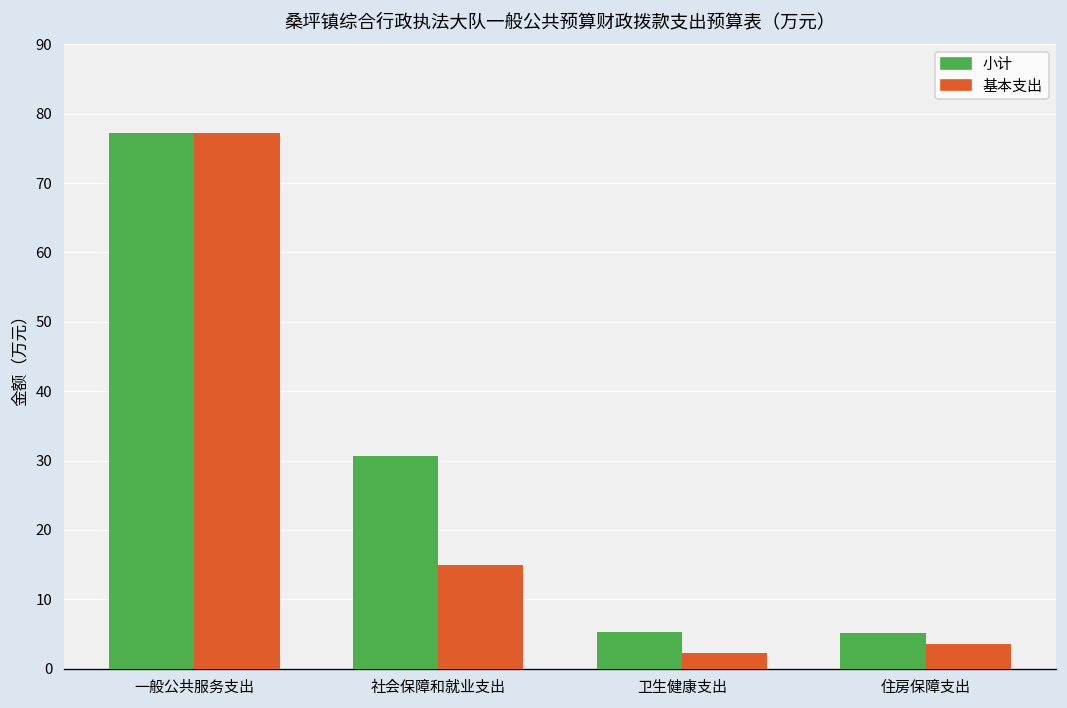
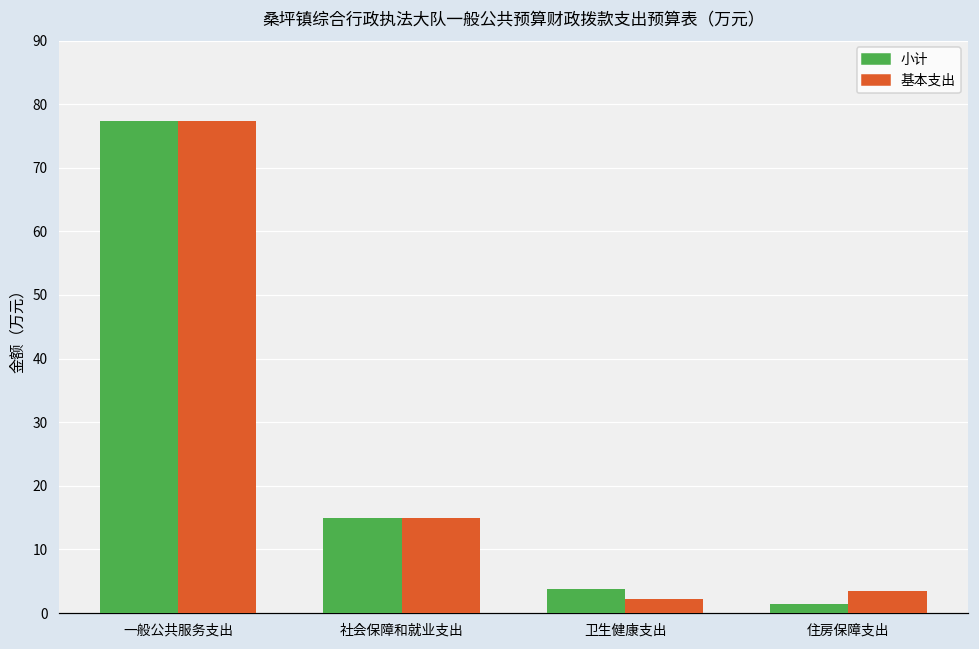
  {
    "小计": {
      "一般公共服务支出": 77,
-     "社会保障和就业支出": 31,
-     "卫生健康支出": 5,
-     "住房保障支出": 5
+     "社会保障和就业支出": 15,
+     "卫生健康支出": 4,
+     "住房保障支出": 1
    },
    "基本支出": {
      "一般公共服务支出": 77,
      "社会保障和就业支出": 15,
      "卫生健康支出": 2,
      "住房保障支出": 4
    }
  }
